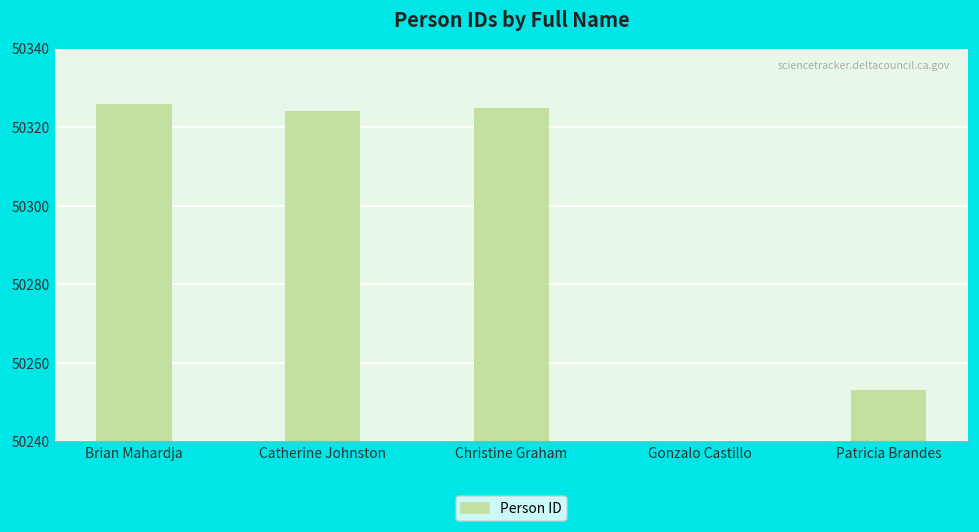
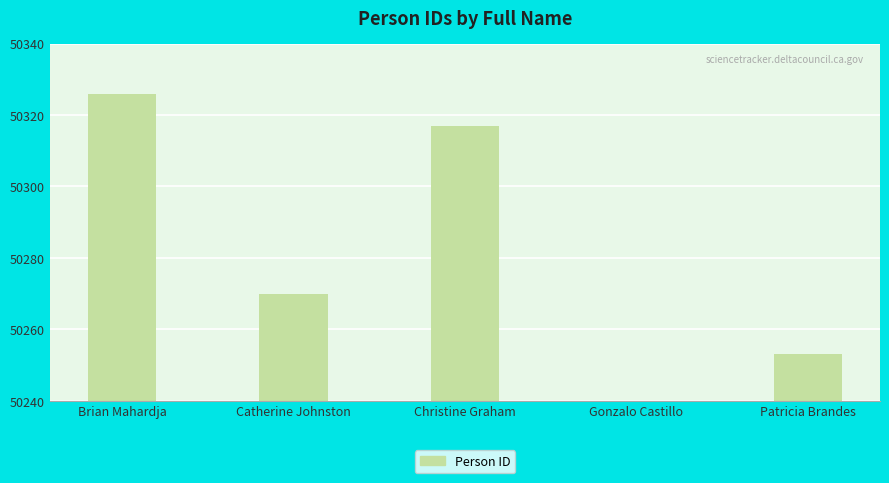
  {
    "Brian Mahardja": 50326,
-   "Catherine Johnston": 50324,
-   "Christine Graham": 50325,
+   "Catherine Johnston": 50270,
+   "Christine Graham": 50317,
    "Gonzalo Castillo": 50240,
    "Patricia Brandes": 50253
  }
